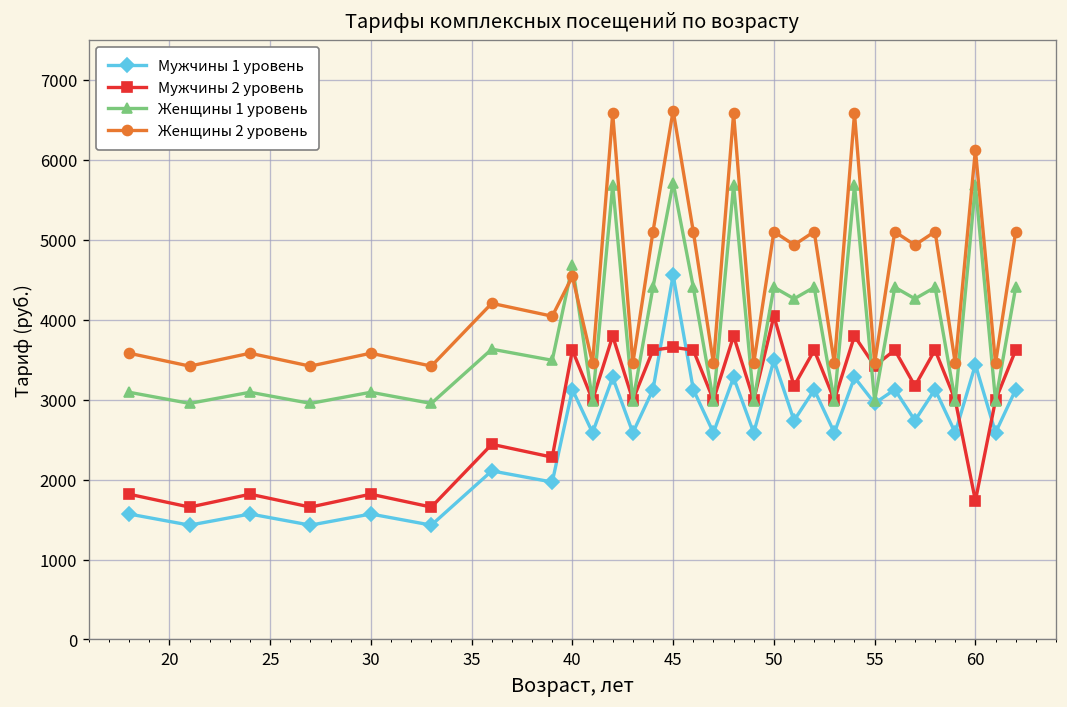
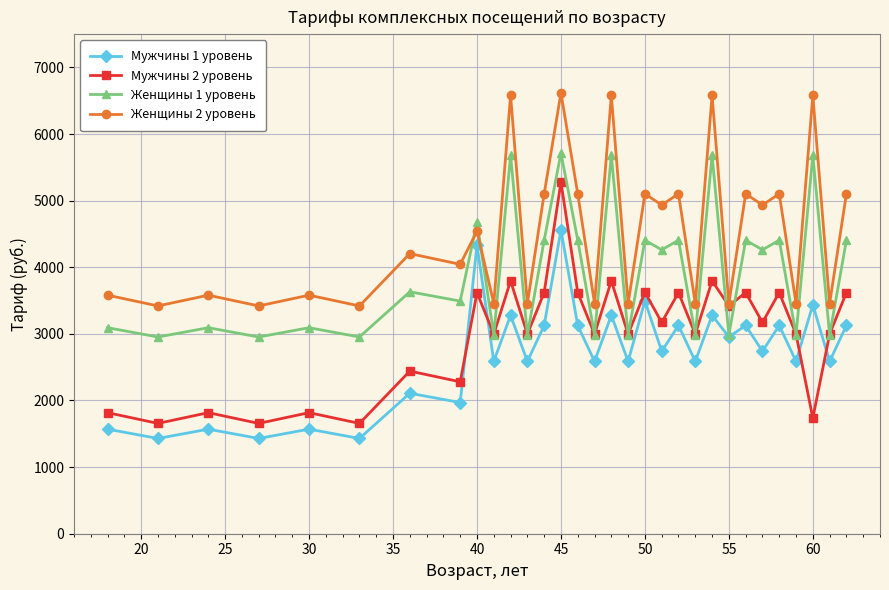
  {
    "Мужчины 1 уровень": {
      "30": 1600,
-     "40": 3100,
+     "40": 4300,
      "45": 4600,
      "50": 3500,
      "60": 3400
    },
    "Мужчины 2 уровень": {
      "30": 1800,
      "40": 3600,
-     "45": 3700,
-     "50": 4000,
+     "45": 5300,
+     "50": 3600,
      "60": 1700
    },
    "Женщины 1 уровень": {
      "30": 3100,
      "40": 4700,
      "45": 5700,
      "50": 4400,
      "60": 5700
    },
    "Женщины 2 уровень": {
      "30": 3600,
      "40": 4500,
      "45": 6600,
      "50": 5100,
-     "60": 6100
+     "60": 6600
    }
  }
